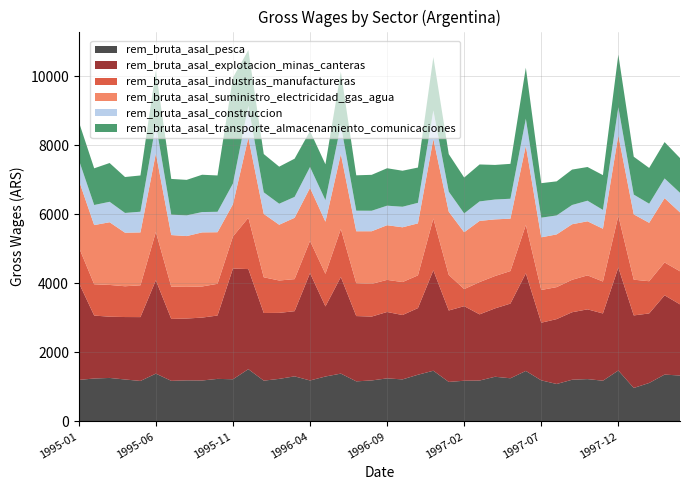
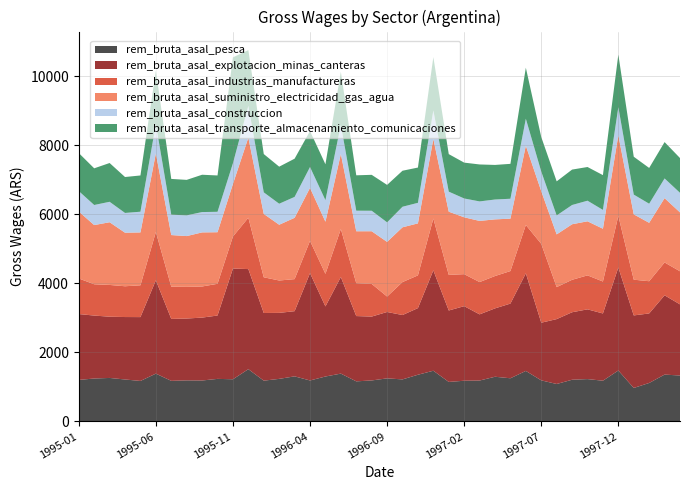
  {
    "rem_bruta_asal_pesca": {
      "1995-01": 1200,
      "1995-06": 1400,
      "1995-11": 1200,
      "1996-04": 1200,
      "1996-09": 1200,
      "1997-02": 1200,
      "1997-07": 1200,
      "1997-12": 1500
    },
    "rem_bruta_asal_explotacion_minas_canteras": {
-     "1995-01": 2800,
+     "1995-01": 1900,
      "1995-06": 2700,
      "1995-11": 3200,
      "1996-04": 3100,
      "1996-09": 1900,
      "1997-02": 2200,
      "1997-07": 1700,
      "1997-12": 3000
    },
    "rem_bruta_asal_industrias_manufactureras": {
      "1995-01": 1000,
      "1995-06": 1400,
      "1995-11": 900,
      "1996-04": 900,
-     "1996-09": 900,
-     "1997-02": 500,
-     "1997-07": 900,
+     "1996-09": 400,
+     "1997-02": 900,
+     "1997-07": 2300,
      "1997-12": 1500
    },
    "rem_bruta_asal_suministro_electricidad_gas_agua": {
      "1995-01": 1900,
      "1995-06": 2300,
-     "1995-11": 900,
+     "1995-11": 1500,
      "1996-04": 1500,
      "1996-09": 1600,
      "1997-02": 1600,
      "1997-07": 1500,
      "1997-12": 2300
    },
    "rem_bruta_asal_construccion": {
      "1995-01": 600,
      "1995-11": 600,
      "1996-04": 600,
      "1996-09": 600,
      "1997-02": 500,
      "1997-07": 600,
      "1997-12": 800
    },
    "rem_bruta_asal_transporte_almacenamiento_comunicaciones": {
      "1995-01": 1100,
      "1996-09": 1100,
      "1997-02": 1000,
      "1997-07": 1000,
      "1997-12": 1500
    }
  }
